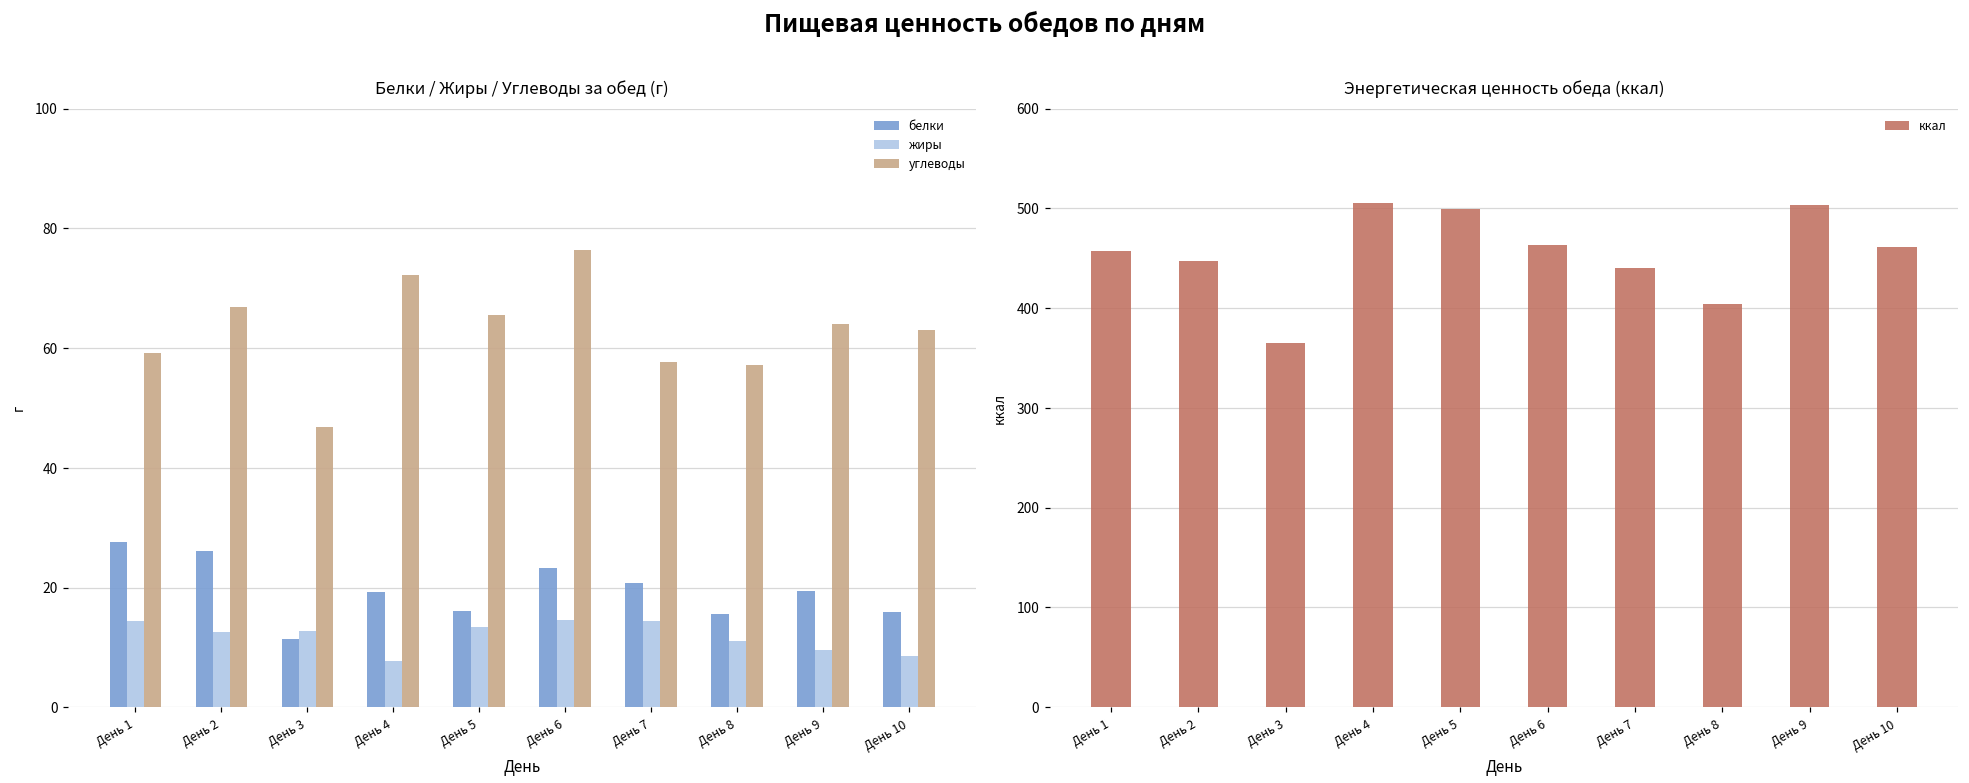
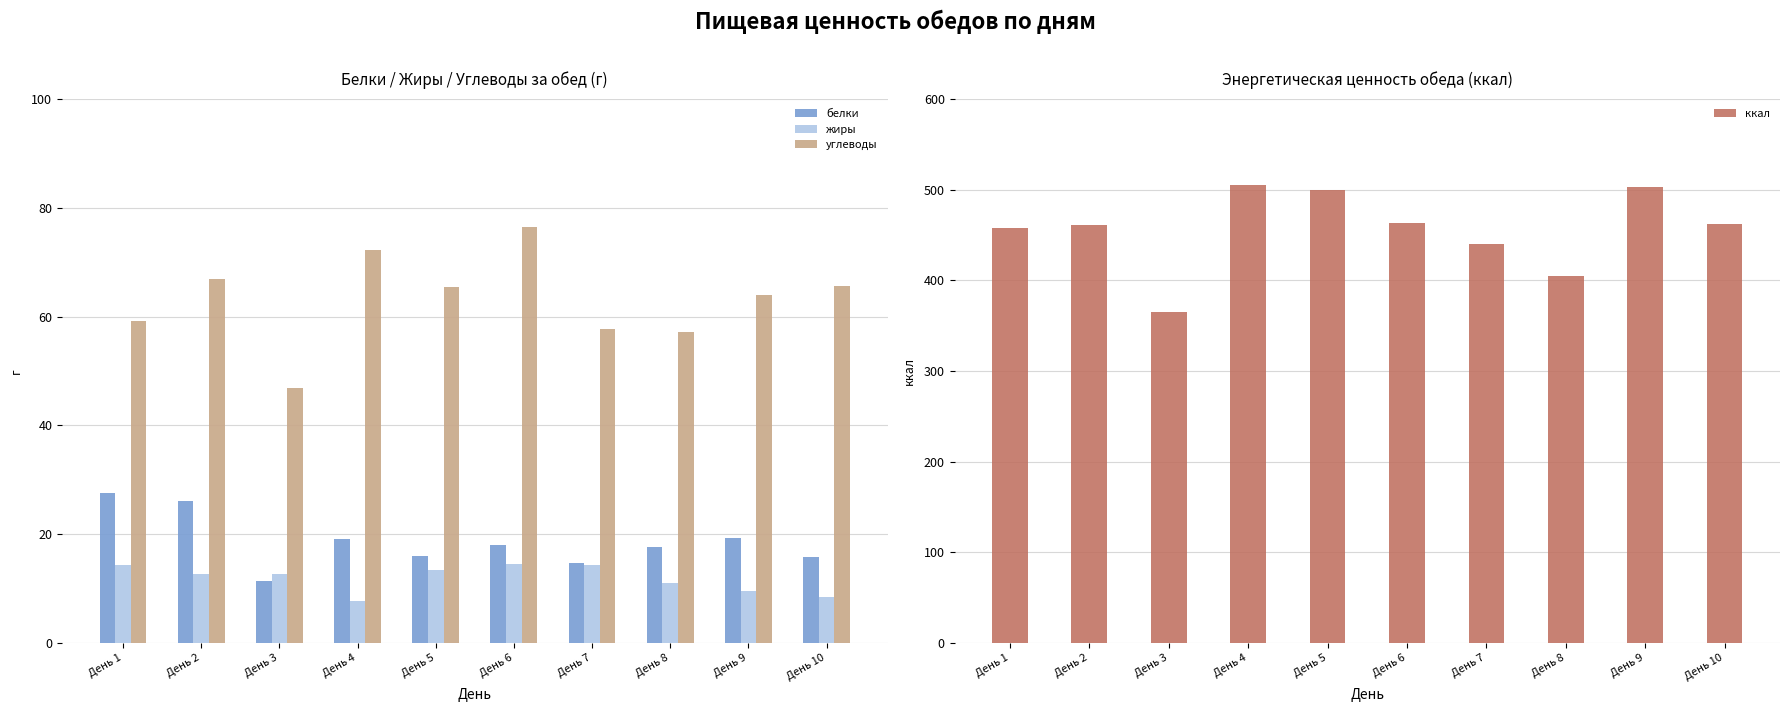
  {
    "Белки / Жиры / Углеводы за обед (г)": {
      "белки": {
        "День 1": 28,
        "День 2": 26,
        "День 3": 11,
        "День 4": 19,
        "День 5": 16,
-       "День 6": 23,
-       "День 7": 21,
-       "День 8": 16,
+       "День 6": 18,
+       "День 7": 15,
+       "День 8": 18,
        "День 9": 19,
        "День 10": 16
      },
      "жиры": {
        "День 1": 14,
        "День 2": 13,
        "День 3": 13,
        "День 4": 8,
        "День 5": 13,
        "День 6": 15,
        "День 7": 14,
        "День 8": 11,
        "День 9": 10,
        "День 10": 9
      },
      "углеводы": {
        "День 1": 59,
        "День 2": 67,
        "День 3": 47,
        "День 4": 72,
        "День 5": 66,
        "День 6": 76,
        "День 7": 58,
        "День 8": 57,
        "День 9": 64,
-       "День 10": 63
+       "День 10": 66
      }
    },
    "Энергетическая ценность обеда (ккал)": {
      "День 1": 460,
-     "День 2": 450,
+     "День 2": 460,
      "День 3": 370,
      "День 4": 510,
      "День 5": 500,
      "День 6": 460,
      "День 7": 440,
      "День 8": 400,
      "День 9": 500,
      "День 10": 460
    }
  }
